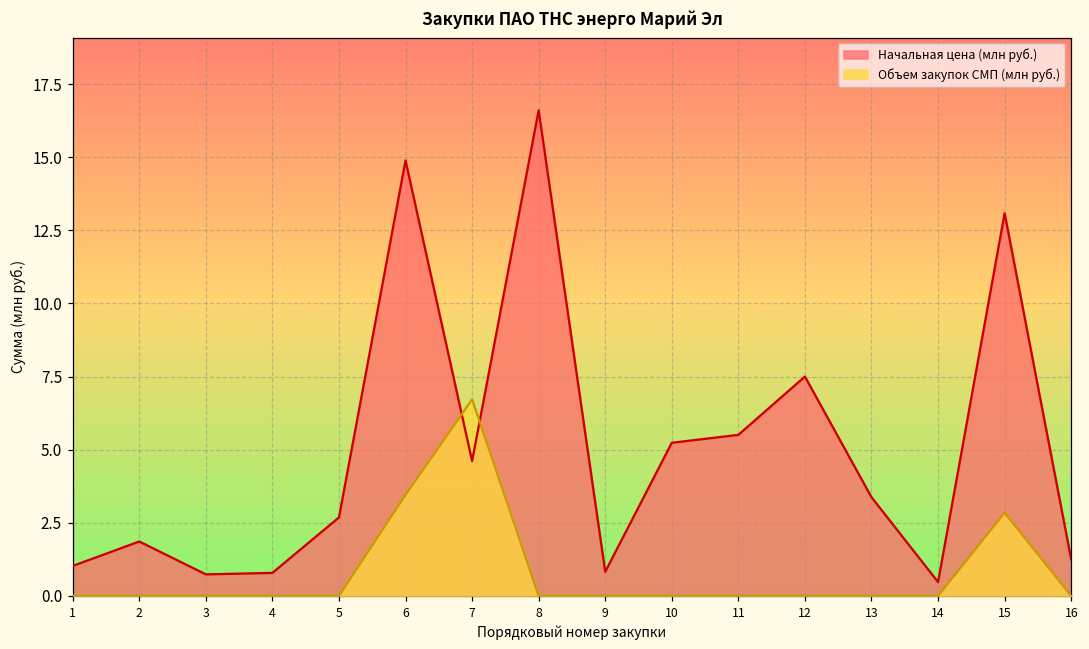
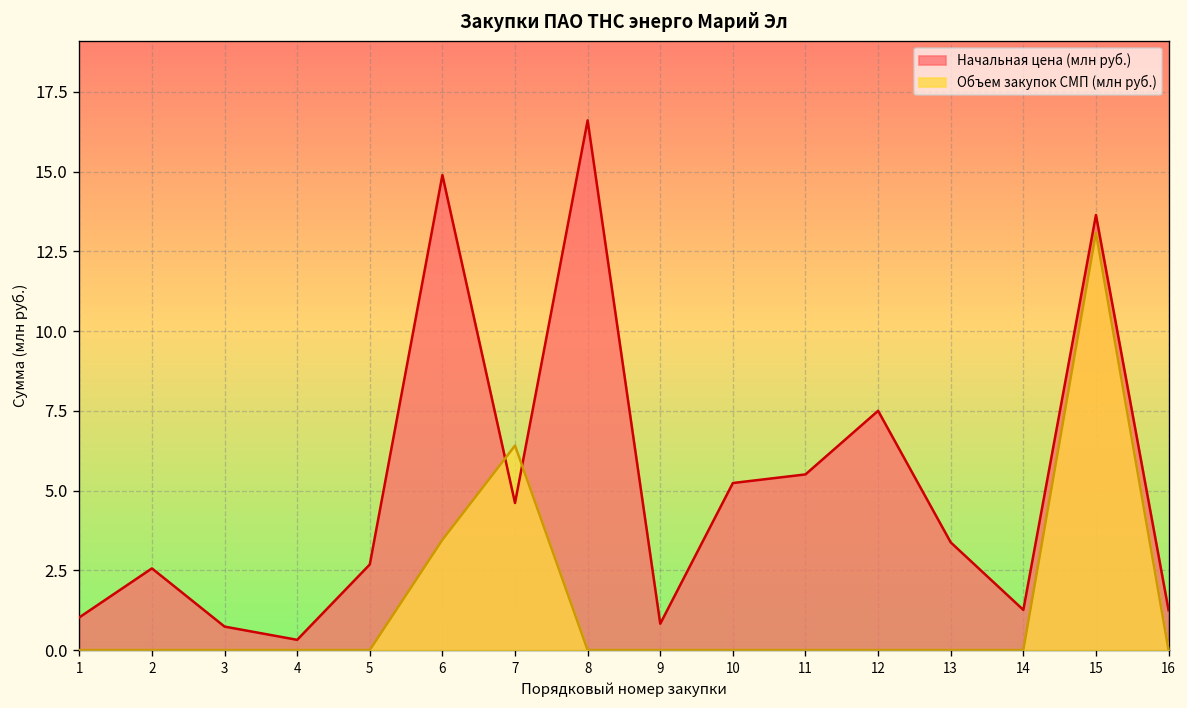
  {
    "Начальная цена (млн руб.)": {
      "1": 1.0,
-     "2": 1.9,
+     "2": 2.6,
      "3": 0.7,
-     "4": 0.8,
+     "4": 0.3,
      "5": 2.7,
      "6": 14.9,
      "7": 4.6,
      "8": 16.6,
      "9": 0.8,
      "10": 5.2,
      "11": 5.5,
      "12": 7.5,
      "13": 3.4,
-     "14": 0.5,
-     "15": 13.1,
+     "14": 1.3,
+     "15": 13.6,
      "16": 1.2
    },
    "Объем закупок СМП (млн руб.)": {
      "1": 0.0,
      "2": 0.0,
      "3": 0.0,
      "4": 0.0,
      "5": 0.0,
      "6": 3.5,
-     "7": 6.7,
+     "7": 6.4,
      "8": 0.0,
      "9": 0.0,
      "10": 0.0,
      "11": 0.0,
      "12": 0.0,
      "13": 0.0,
      "14": 0.0,
-     "15": 2.8,
+     "15": 13.1,
      "16": 0.0
    }
  }
